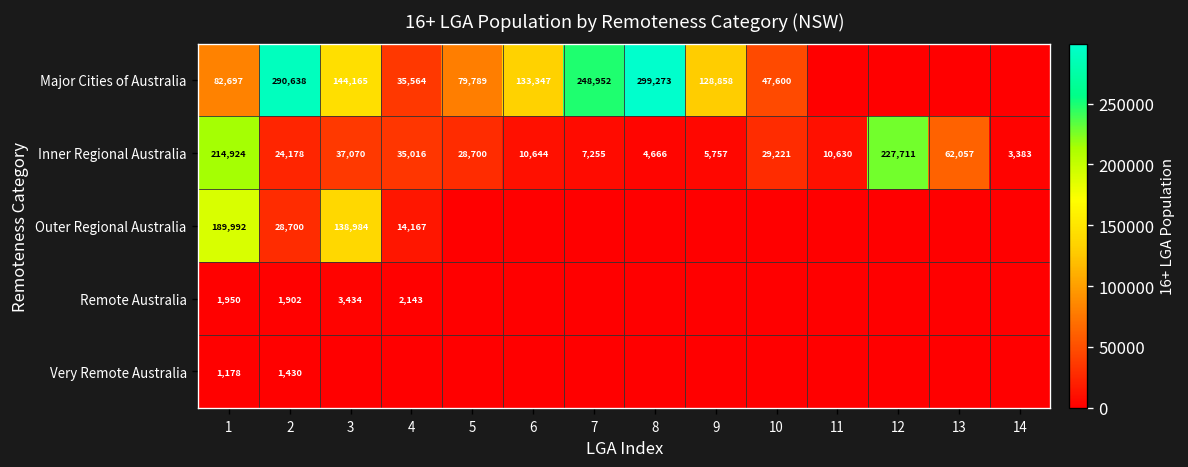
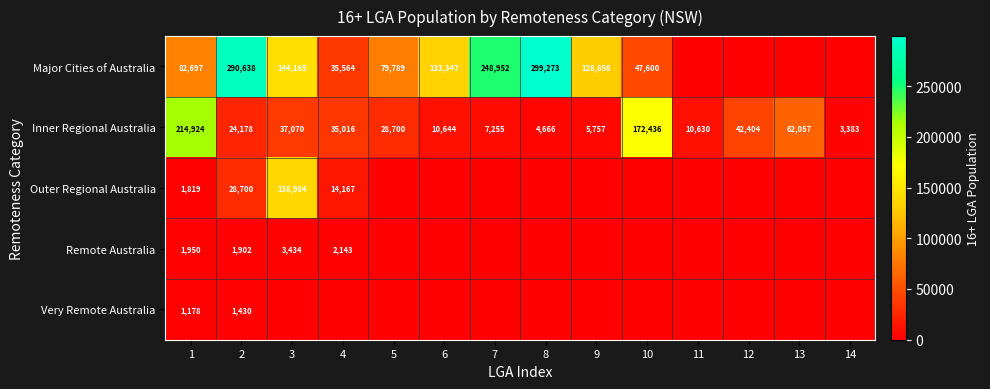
  {
    "Major Cities of Australia": {
      "1": "82,697",
      "2": "290,638",
      "3": "144,165",
      "4": "35,564",
      "5": "79,789",
      "6": "133,347",
      "7": "248,952",
      "8": "299,273",
      "9": "128,858",
      "10": "47,600"
    },
    "Inner Regional Australia": {
      "1": "214,924",
      "2": "24,178",
      "3": "37,070",
      "4": "35,016",
      "5": "28,700",
      "6": "10,644",
      "7": "7,255",
      "8": "4,666",
      "9": "5,757",
-     "10": "29,221",
+     "10": "172,436",
      "11": "10,630",
-     "12": "227,711",
+     "12": "42,404",
      "13": "62,057",
      "14": "3,383"
    },
    "Outer Regional Australia": {
-     "1": "189,992",
+     "1": "1,819",
      "2": "28,700",
      "3": "138,984",
      "4": "14,167"
    },
    "Remote Australia": {
      "1": "1,950",
      "2": "1,902",
      "3": "3,434",
      "4": "2,143"
    },
    "Very Remote Australia": {
      "1": "1,178",
      "2": "1,430"
    }
  }
